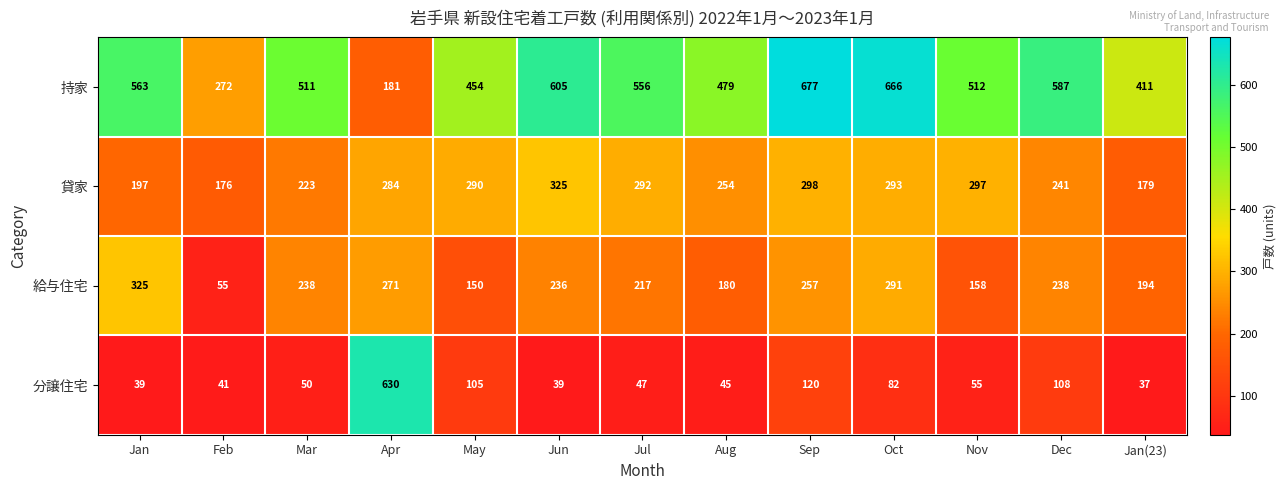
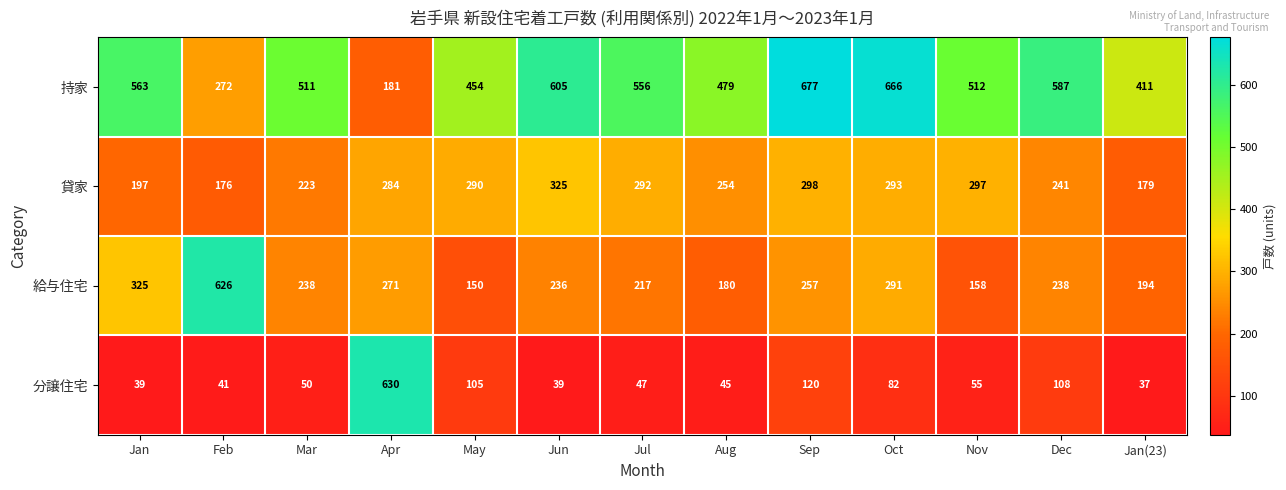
  {
    "持家": {
      "Jan": 563,
      "Feb": 272,
      "Mar": 511,
      "Apr": 181,
      "May": 454,
      "Jun": 605,
      "Jul": 556,
      "Aug": 479,
      "Sep": 677,
      "Oct": 666,
      "Nov": 512,
      "Dec": 587,
      "Jan(23)": 411
    },
    "貸家": {
      "Jan": 197,
      "Feb": 176,
      "Mar": 223,
      "Apr": 284,
      "May": 290,
      "Jun": 325,
      "Jul": 292,
      "Aug": 254,
      "Sep": 298,
      "Oct": 293,
      "Nov": 297,
      "Dec": 241,
      "Jan(23)": 179
    },
    "給与住宅": {
      "Jan": 325,
-     "Feb": 55,
+     "Feb": 626,
      "Mar": 238,
      "Apr": 271,
      "May": 150,
      "Jun": 236,
      "Jul": 217,
      "Aug": 180,
      "Sep": 257,
      "Oct": 291,
      "Nov": 158,
      "Dec": 238,
      "Jan(23)": 194
    },
    "分譲住宅": {
      "Jan": 39,
      "Feb": 41,
      "Mar": 50,
      "Apr": 630,
      "May": 105,
      "Jun": 39,
      "Jul": 47,
      "Aug": 45,
      "Sep": 120,
      "Oct": 82,
      "Nov": 55,
      "Dec": 108,
      "Jan(23)": 37
    }
  }
